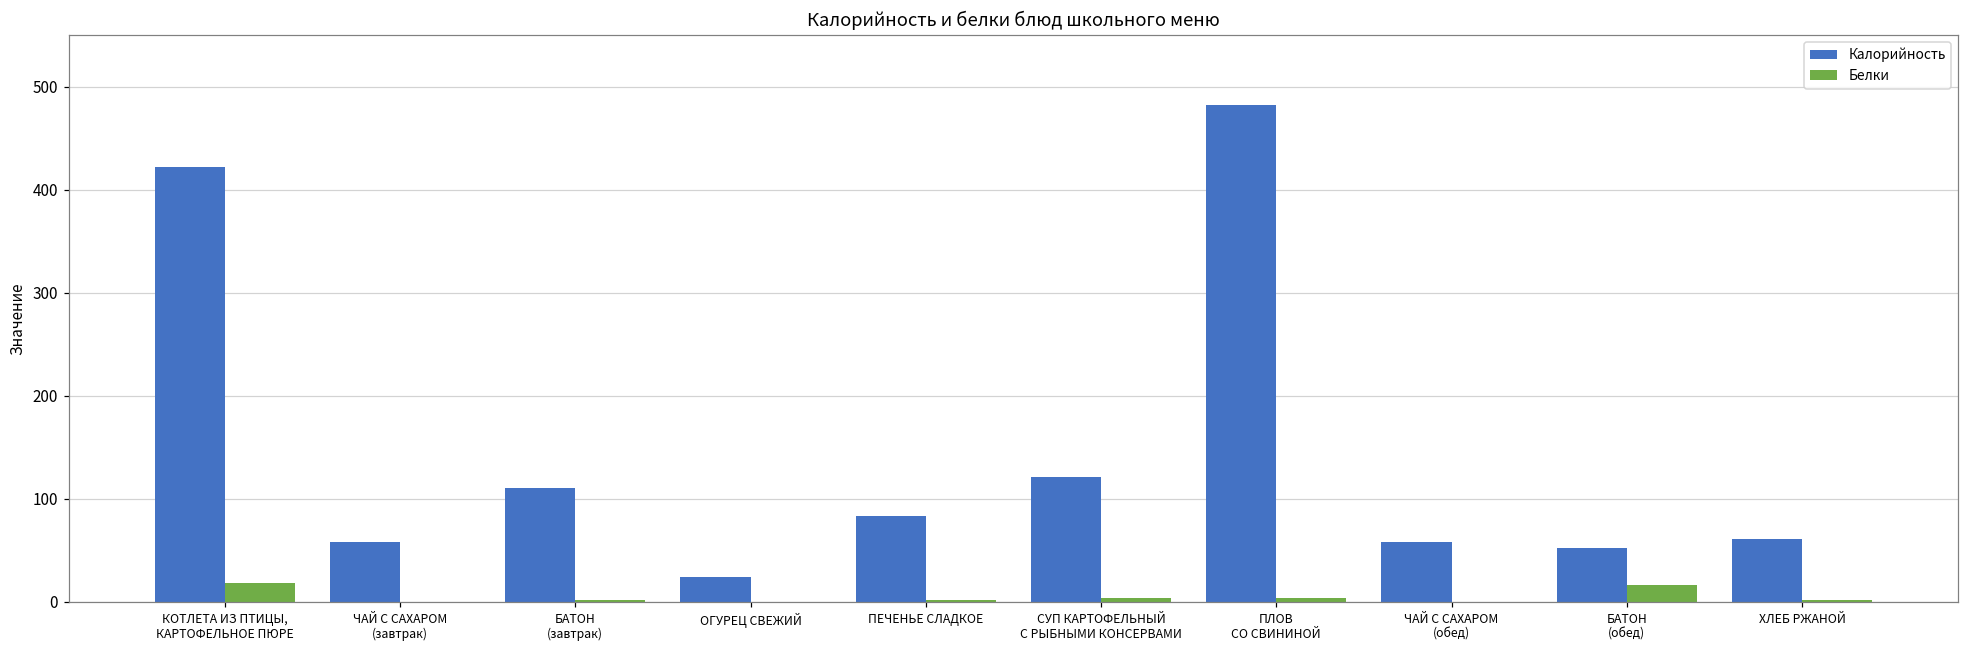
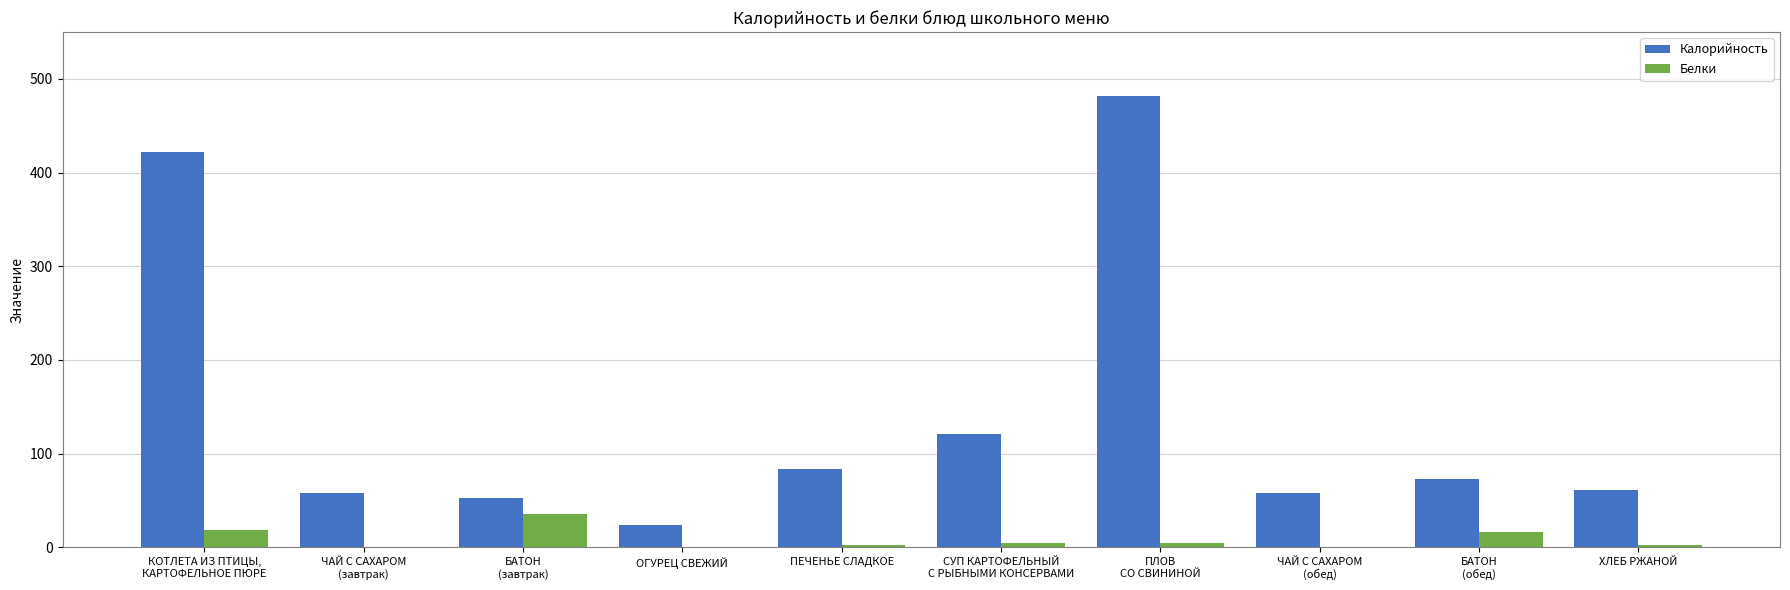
  {
    "Калорийность": {
      "КОТЛЕТА ИЗ ПТИЦЫ, КАРТОФЕЛЬНОЕ ПЮРЕ": 420,
      "ЧАЙ С САХАРОМ (завтрак)": 60,
-     "БАТОН (завтрак)": 110,
+     "БАТОН (завтрак)": 50,
      "ОГУРЕЦ СВЕЖИЙ": 20,
      "ПЕЧЕНЬЕ СЛАДКОЕ": 80,
      "СУП КАРТОФЕЛЬНЫЙ С РЫБНЫМИ КОНСЕРВАМИ": 120,
      "ПЛОВ СО СВИНИНОЙ": 480,
      "ЧАЙ С САХАРОМ (обед)": 60,
-     "БАТОН (обед)": 50,
+     "БАТОН (обед)": 70,
      "ХЛЕБ РЖАНОЙ": 60
    },
    "Белки": {
      "КОТЛЕТА ИЗ ПТИЦЫ, КАРТОФЕЛЬНОЕ ПЮРЕ": 20,
      "ЧАЙ С САХАРОМ (завтрак)": 0,
-     "БАТОН (завтрак)": 0,
+     "БАТОН (завтрак)": 40,
      "ОГУРЕЦ СВЕЖИЙ": 0,
      "СУП КАРТОФЕЛЬНЫЙ С РЫБНЫМИ КОНСЕРВАМИ": 0,
      "ПЛОВ СО СВИНИНОЙ": 0,
      "ЧАЙ С САХАРОМ (обед)": 0,
      "БАТОН (обед)": 20
    }
  }
